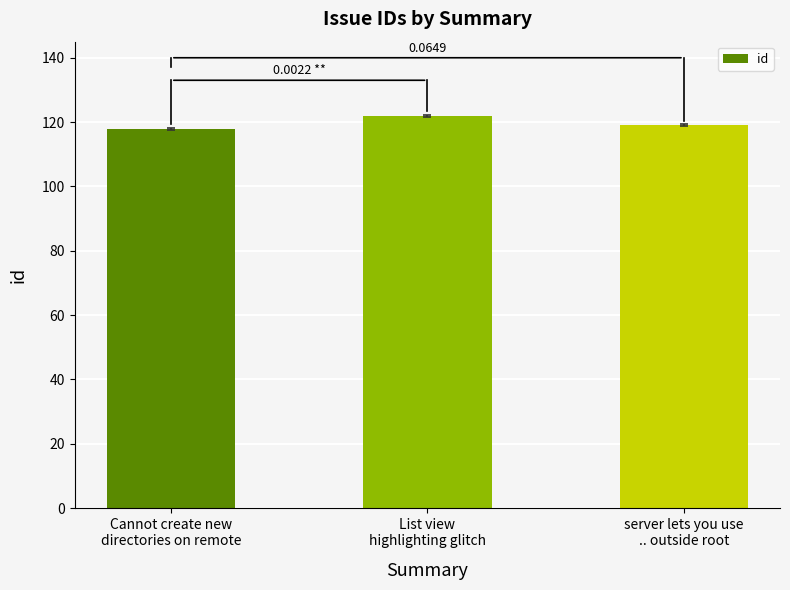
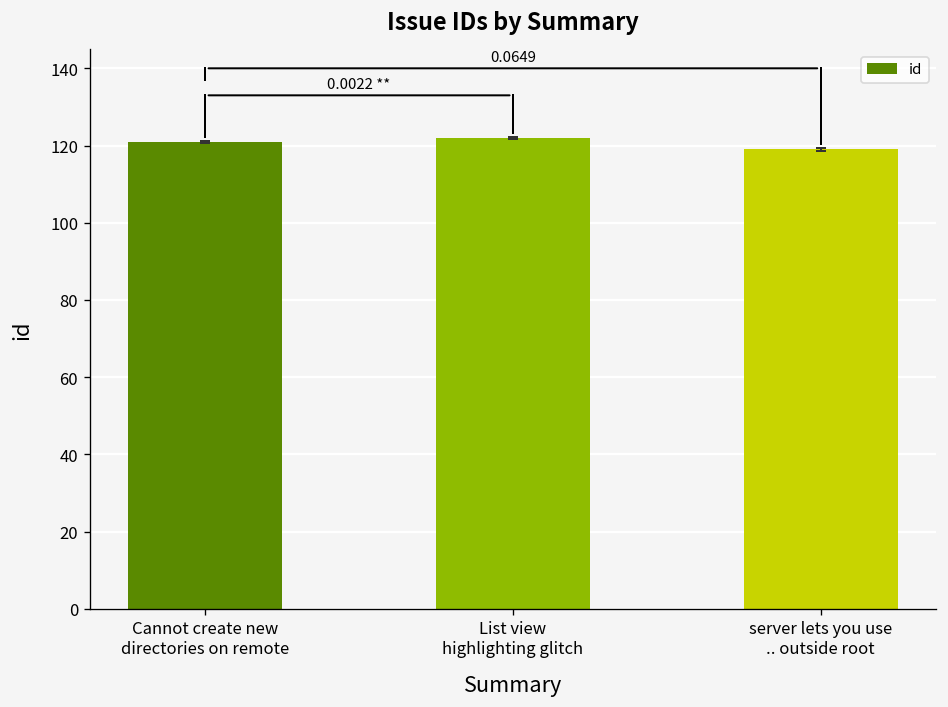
  {
    "id": {
-     "Cannot create new directories on remote": 118,
+     "Cannot create new directories on remote": 121,
      "List view highlighting glitch": 122,
      "server lets you use .. outside root": 119
    }
  }
